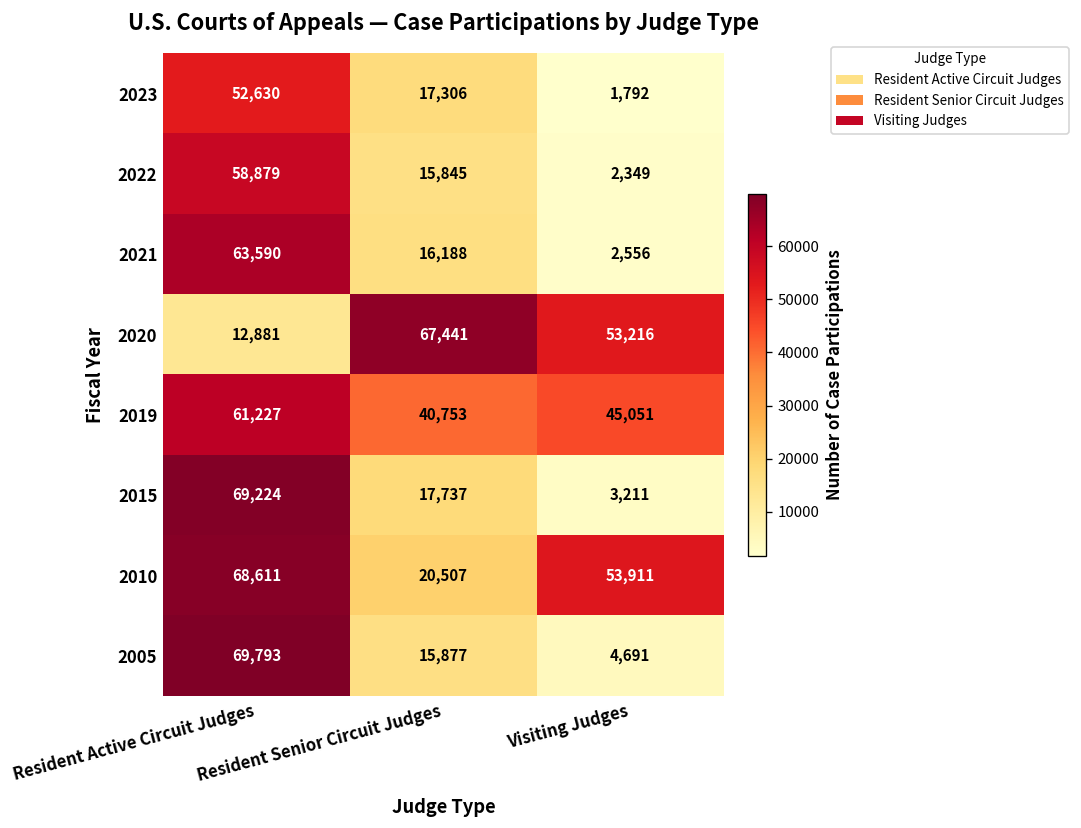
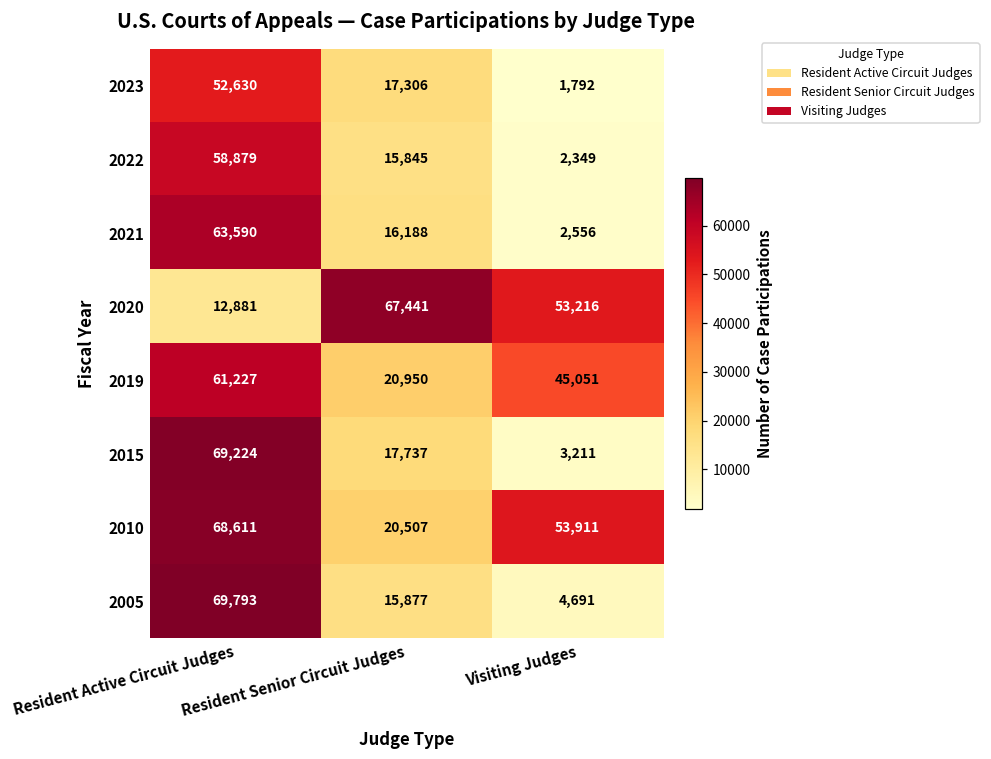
  {
    "2023": {
      "Resident Active Circuit Judges": "52,630",
      "Resident Senior Circuit Judges": "17,306",
      "Visiting Judges": "1,792"
    },
    "2022": {
      "Resident Active Circuit Judges": "58,879",
      "Resident Senior Circuit Judges": "15,845",
      "Visiting Judges": "2,349"
    },
    "2021": {
      "Resident Active Circuit Judges": "63,590",
      "Resident Senior Circuit Judges": "16,188",
      "Visiting Judges": "2,556"
    },
    "2020": {
      "Resident Active Circuit Judges": "12,881",
      "Resident Senior Circuit Judges": "67,441",
      "Visiting Judges": "53,216"
    },
    "2019": {
      "Resident Active Circuit Judges": "61,227",
-     "Resident Senior Circuit Judges": "40,753",
+     "Resident Senior Circuit Judges": "20,950",
      "Visiting Judges": "45,051"
    },
    "2015": {
      "Resident Active Circuit Judges": "69,224",
      "Resident Senior Circuit Judges": "17,737",
      "Visiting Judges": "3,211"
    },
    "2010": {
      "Resident Active Circuit Judges": "68,611",
      "Resident Senior Circuit Judges": "20,507",
      "Visiting Judges": "53,911"
    },
    "2005": {
      "Resident Active Circuit Judges": "69,793",
      "Resident Senior Circuit Judges": "15,877",
      "Visiting Judges": "4,691"
    }
  }
